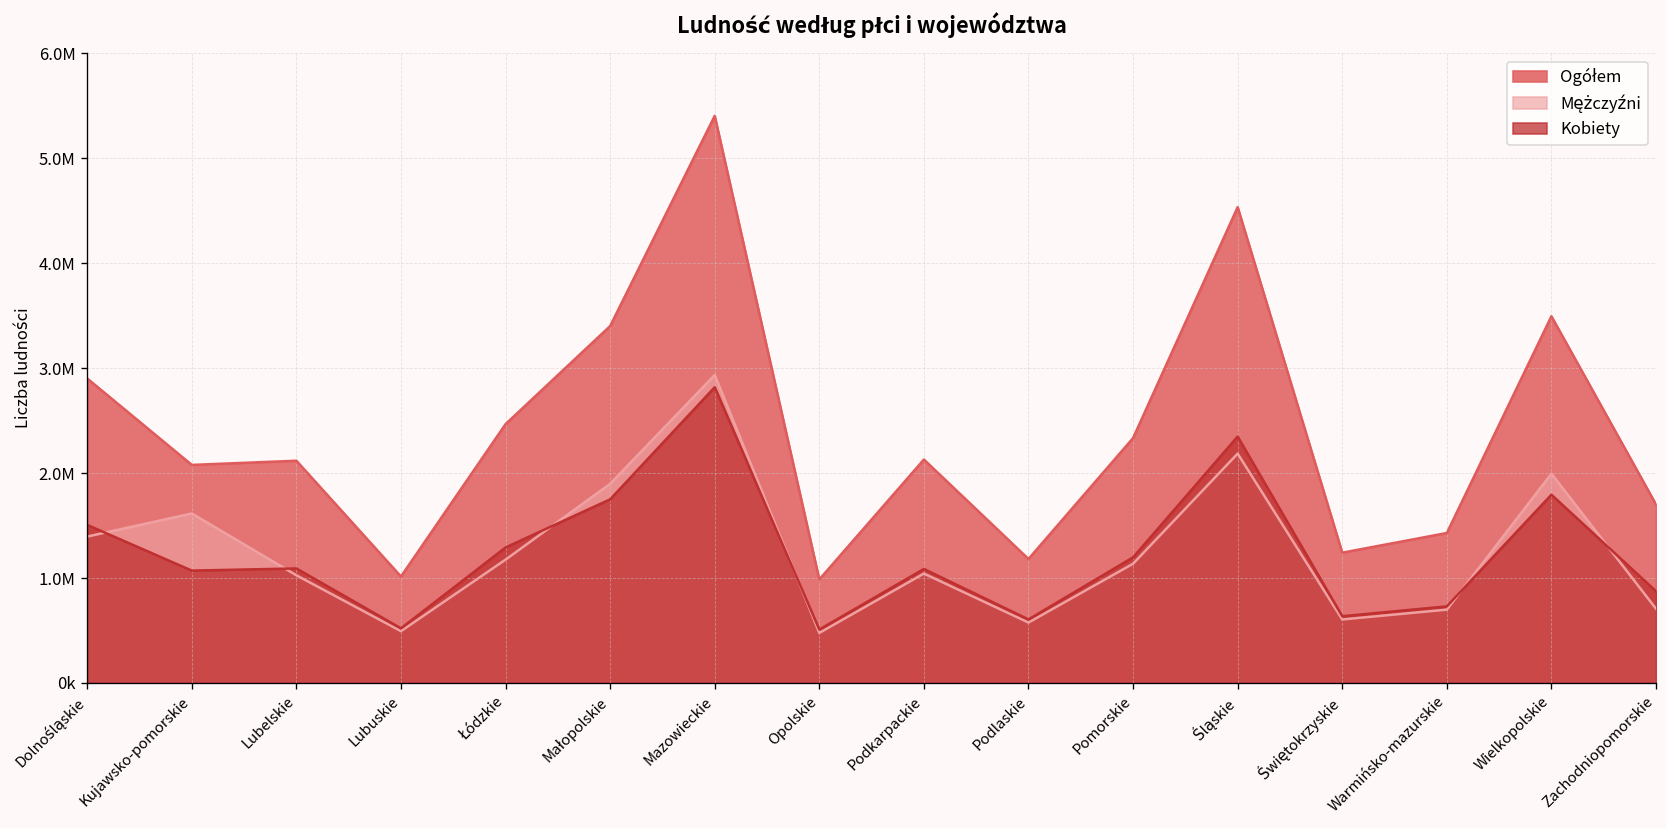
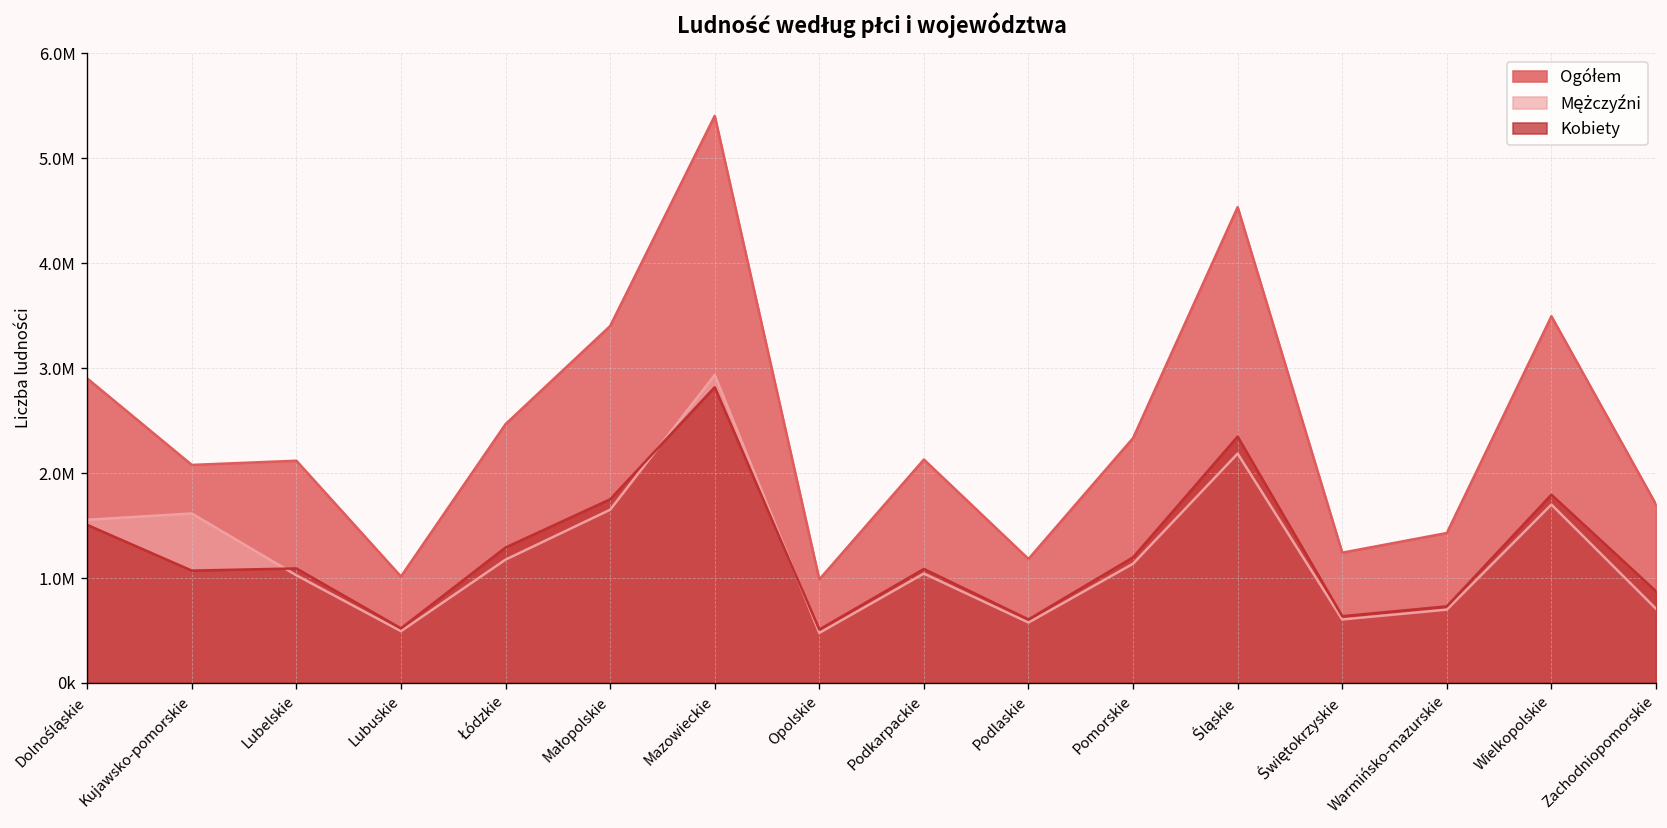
  {
    "Mężczyźni": {
-     "Dolnośląskie": 1400000,
+     "Dolnośląskie": 1600000,
      "Kujawsko-pomorskie": 1600000,
      "Lubelskie": 1000000,
      "Łódzkie": 1200000,
-     "Małopolskie": 1900000,
+     "Małopolskie": 1700000,
      "Mazowieckie": 2900000,
      "Opolskie": 500000,
      "Podkarpackie": 1000000,
      "Podlaskie": 600000,
      "Pomorskie": 1100000,
      "Śląskie": 2200000,
      "Świętokrzyskie": 600000,
      "Warmińsko-mazurskie": 700000,
-     "Wielkopolskie": 2000000,
+     "Wielkopolskie": 1700000,
      "Zachodniopomorskie": 700000
    }
  }
